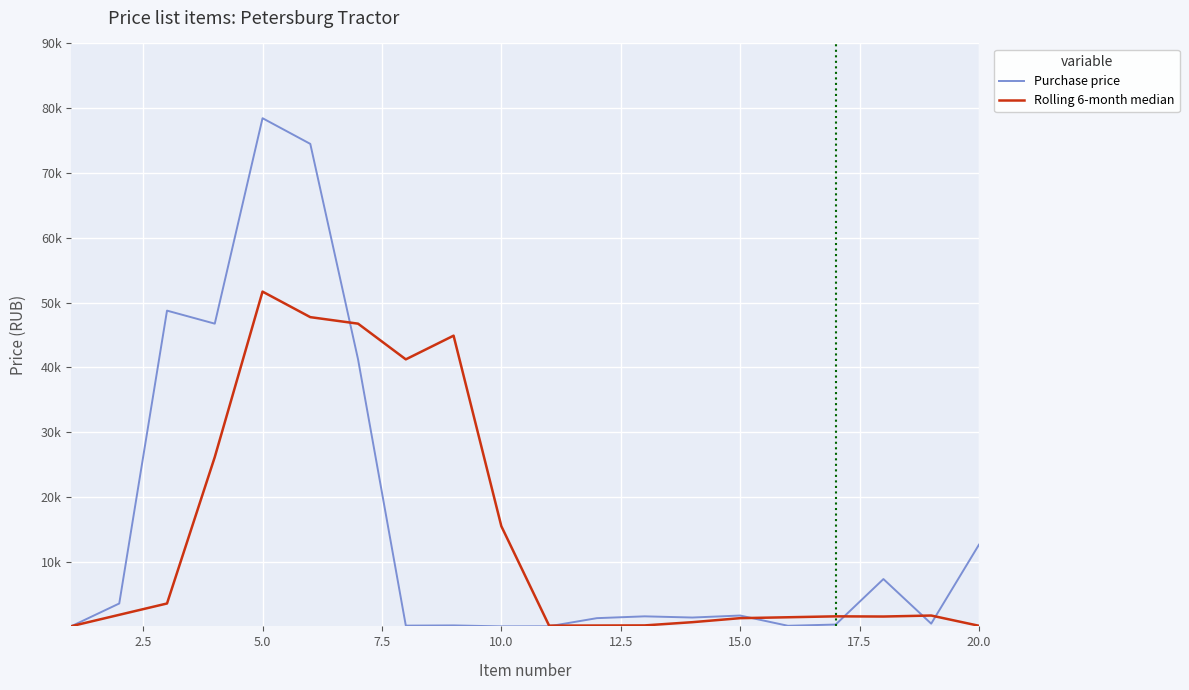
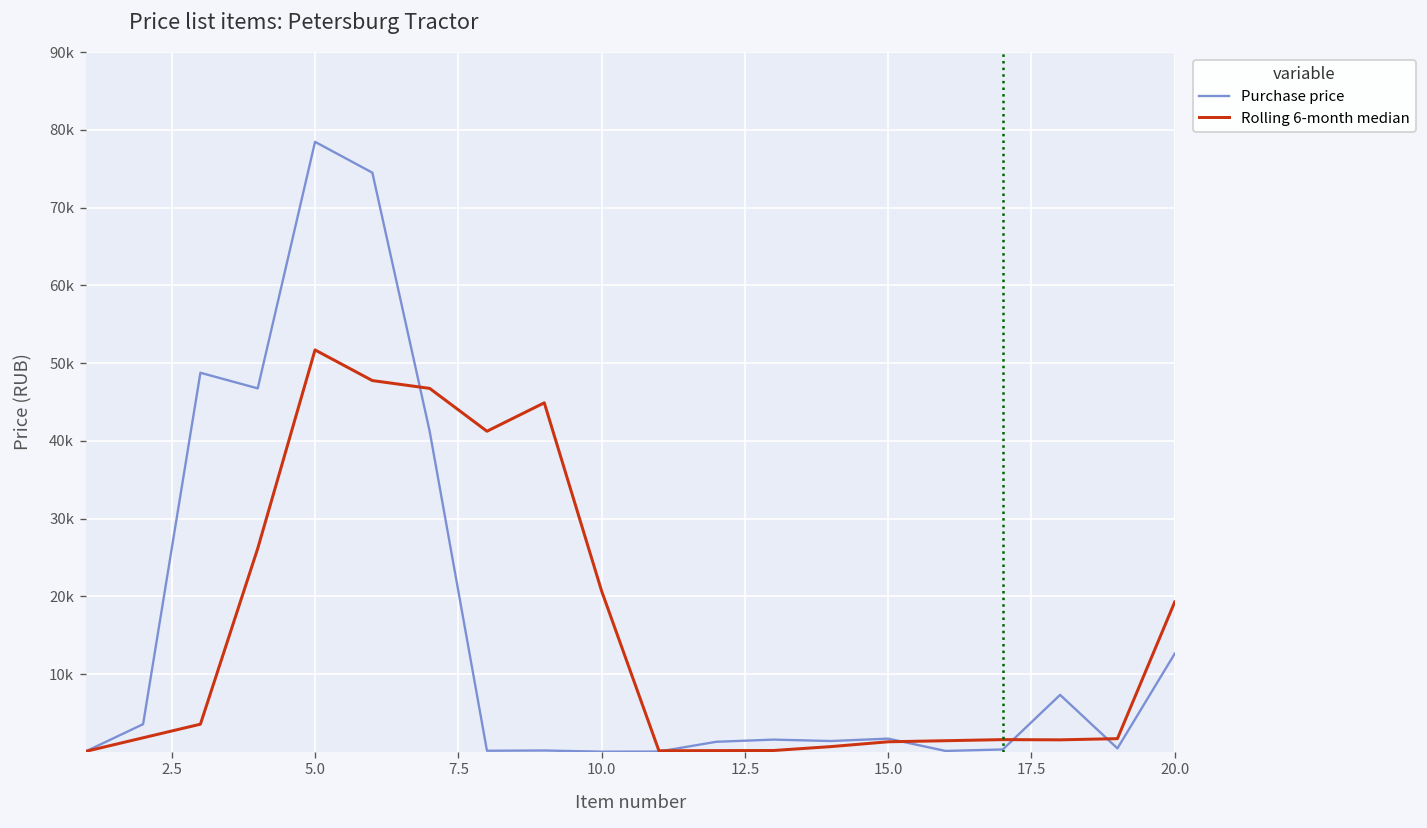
  {
    "Purchase price": {
      "5.0": 78000,
      "10.0": 0,
      "15.0": 2000,
      "20.0": 13000
    },
    "Rolling 6-month median": {
      "5.0": 52000,
-     "10.0": 16000,
+     "10.0": 21000,
      "15.0": 1000,
-     "20.0": 0
+     "20.0": 19000
    }
  }
